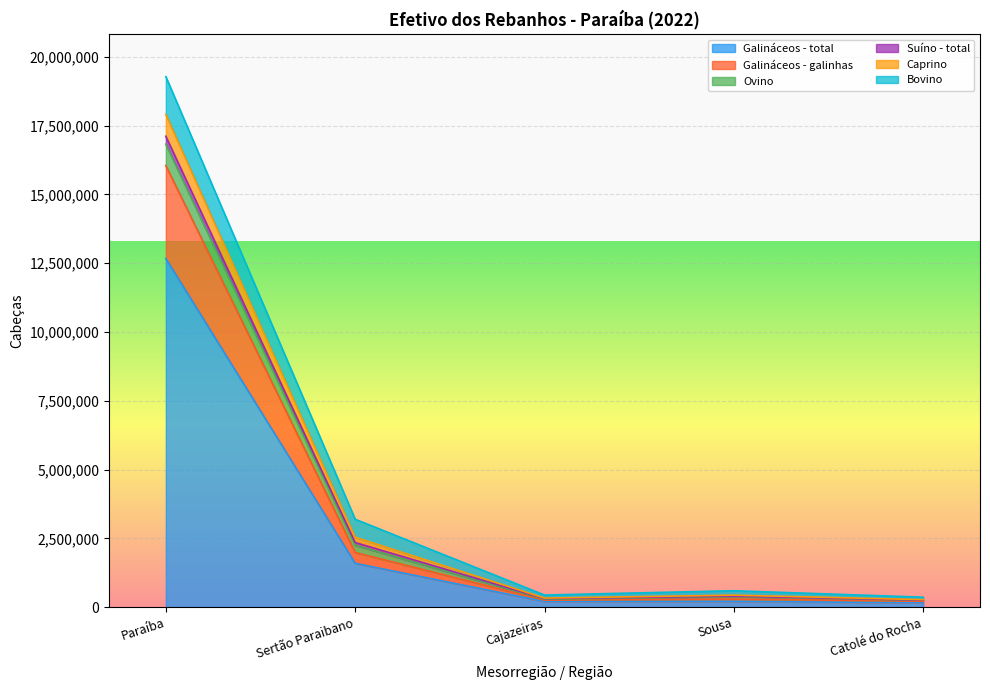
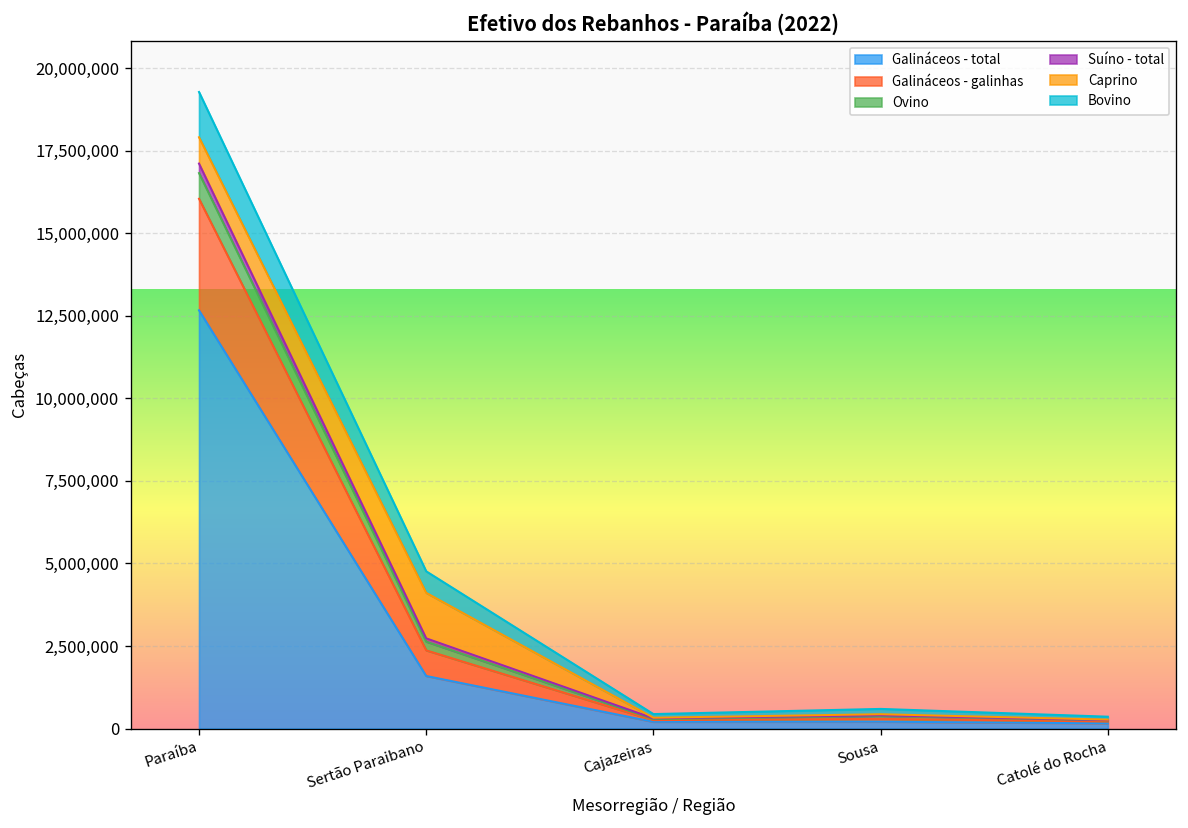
  {
    "Galináceos - galinhas": {
      "Paraíba": "3,400,000",
-     "Sertão Paraibano": "400,000"
+     "Sertão Paraibano": "800,000"
    },
    "Ovino": {
      "Paraíba": "800,000",
      "Sertão Paraibano": "300,000"
    },
    "Suíno - total": {
      "Paraíba": "300,000",
      "Sertão Paraibano": "100,000"
    },
    "Caprino": {
      "Paraíba": "800,000",
-     "Sertão Paraibano": "200,000"
+     "Sertão Paraibano": "1,400,000"
    }
  }
